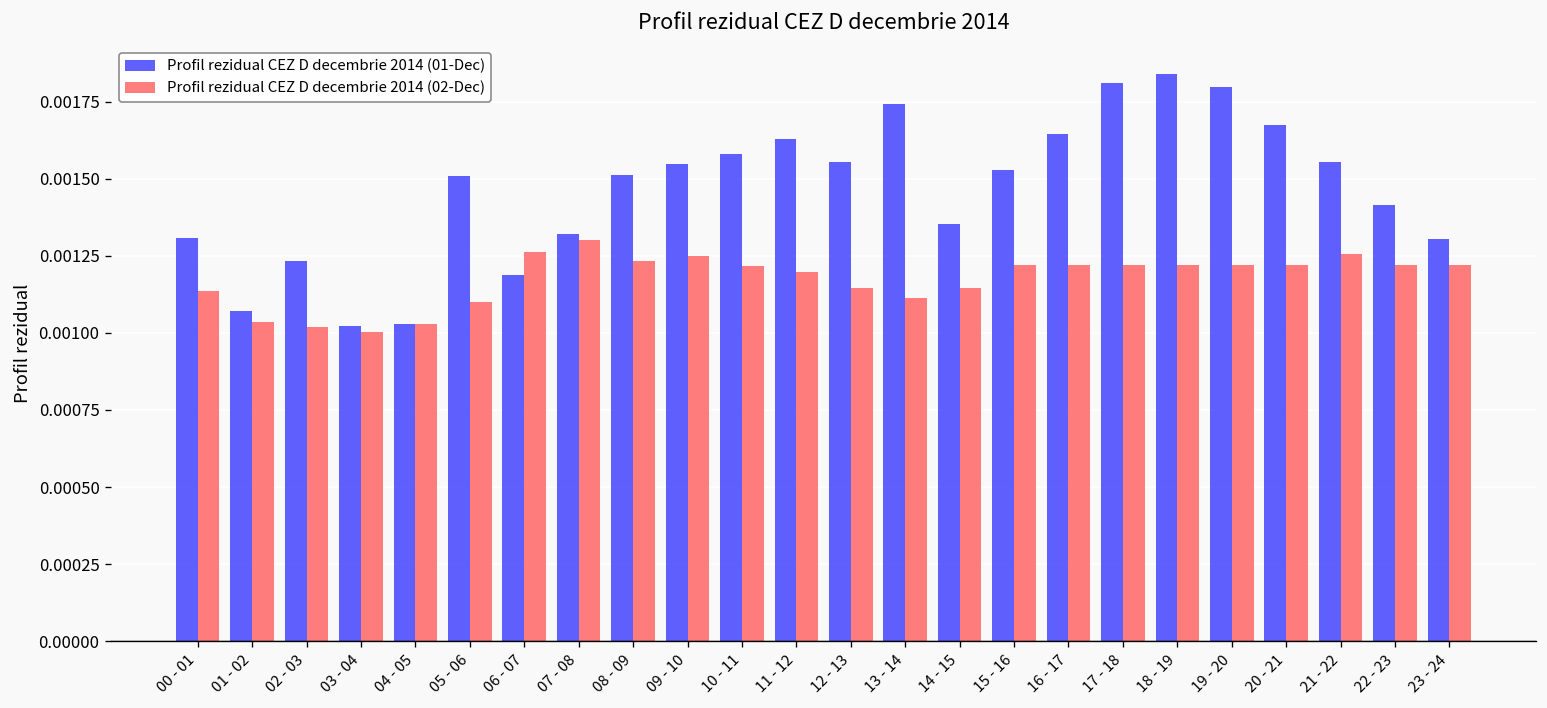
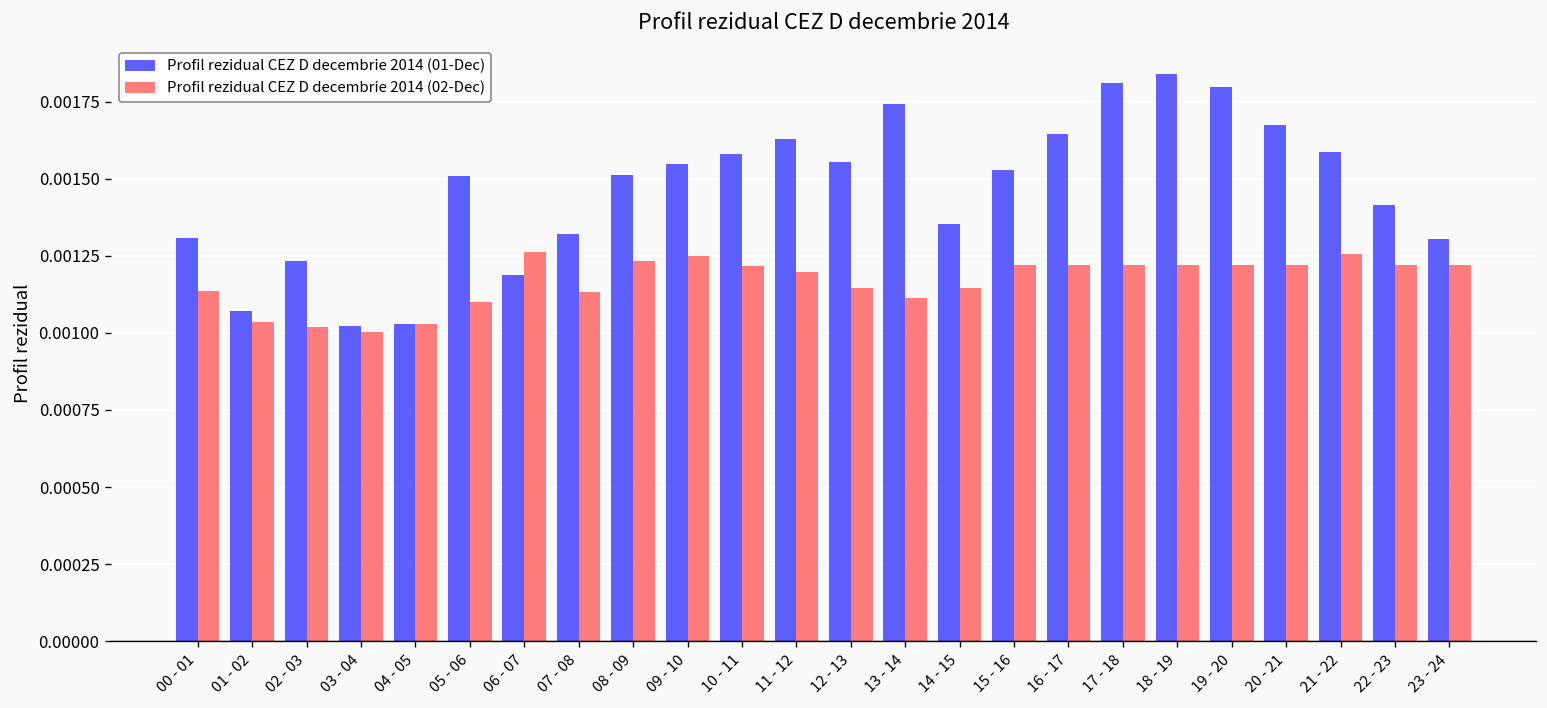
  {
    "Profil rezidual CEZ D decembrie 2014 (01-Dec)": {
      "00 - 01": 0.00131,
      "01 - 02": 0.00107,
      "02 - 03": 0.00123,
      "03 - 04": 0.00102,
      "04 - 05": 0.00103,
      "05 - 06": 0.00151,
      "06 - 07": 0.00119,
      "07 - 08": 0.00132,
      "08 - 09": 0.00151,
      "09 - 10": 0.00155,
      "10 - 11": 0.00158,
      "11 - 12": 0.00163,
      "12 - 13": 0.00155,
      "13 - 14": 0.00174,
      "14 - 15": 0.00135,
      "15 - 16": 0.00153,
      "16 - 17": 0.00165,
      "17 - 18": 0.00181,
      "18 - 19": 0.00184,
      "19 - 20": 0.00180,
      "20 - 21": 0.00167,
-     "21 - 22": 0.00155,
+     "21 - 22": 0.00159,
      "22 - 23": 0.00142,
      "23 - 24": 0.00130
    },
    "Profil rezidual CEZ D decembrie 2014 (02-Dec)": {
      "00 - 01": 0.00114,
      "01 - 02": 0.00103,
      "02 - 03": 0.00102,
      "03 - 04": 0.00100,
      "04 - 05": 0.00103,
      "05 - 06": 0.00110,
      "06 - 07": 0.00126,
-     "07 - 08": 0.00130,
+     "07 - 08": 0.00113,
      "08 - 09": 0.00123,
      "09 - 10": 0.00125,
      "10 - 11": 0.00122,
      "11 - 12": 0.00120,
      "12 - 13": 0.00115,
      "13 - 14": 0.00111,
      "14 - 15": 0.00115,
      "15 - 16": 0.00122,
      "16 - 17": 0.00122,
      "17 - 18": 0.00122,
      "18 - 19": 0.00122,
      "19 - 20": 0.00122,
      "20 - 21": 0.00122,
      "21 - 22": 0.00125,
      "22 - 23": 0.00122,
      "23 - 24": 0.00122
    }
  }
